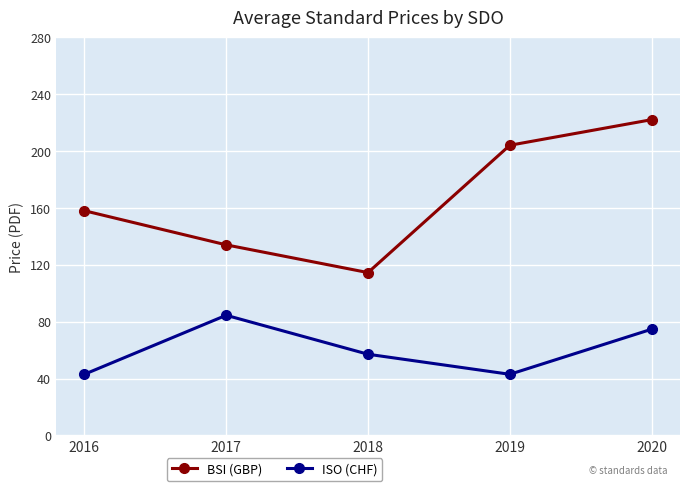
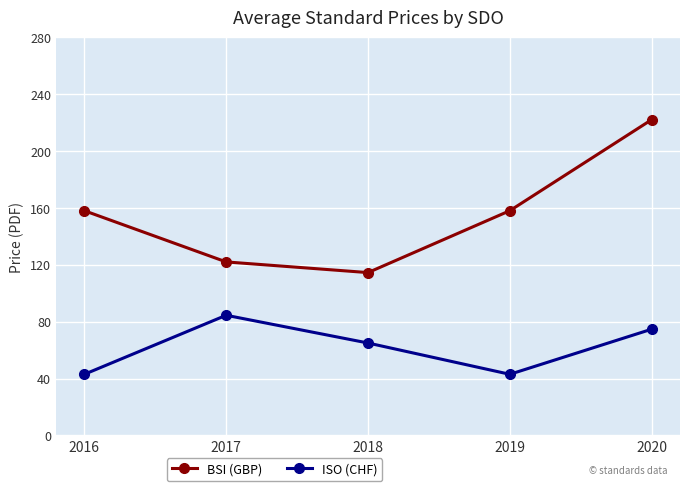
  {
    "BSI (GBP)": {
      "2016": 158,
-     "2017": 134,
+     "2017": 122,
      "2018": 115,
-     "2019": 204,
+     "2019": 158,
      "2020": 222
    },
    "ISO (CHF)": {
      "2016": 43,
      "2017": 85,
-     "2018": 57,
+     "2018": 65,
      "2019": 43,
      "2020": 75
    }
  }
